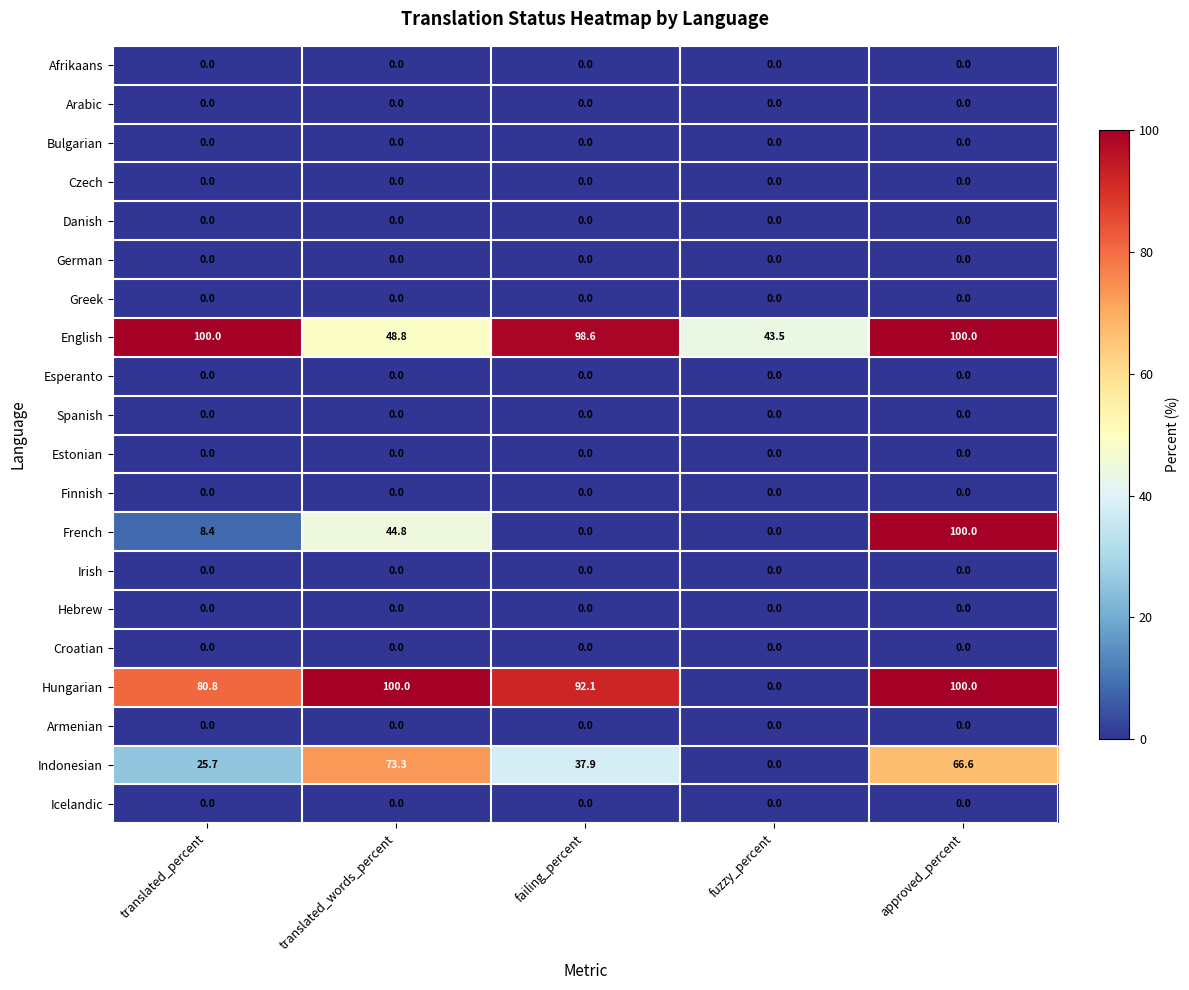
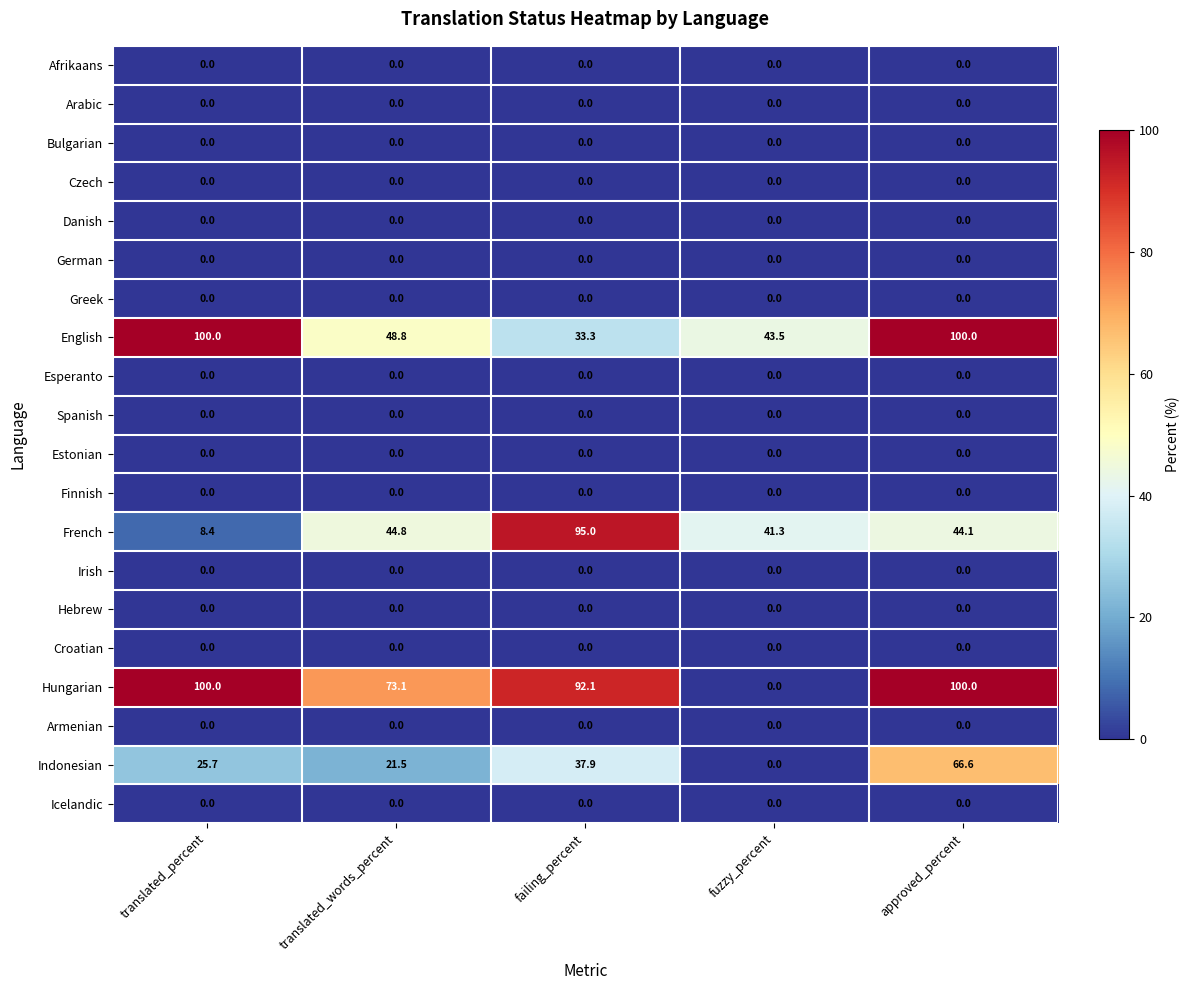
  {
    "Afrikaans": {
      "translated_percent": 0.0,
      "translated_words_percent": 0.0,
      "failing_percent": 0.0,
      "fuzzy_percent": 0.0,
      "approved_percent": 0.0
    },
    "Arabic": {
      "translated_percent": 0.0,
      "translated_words_percent": 0.0,
      "failing_percent": 0.0,
      "fuzzy_percent": 0.0,
      "approved_percent": 0.0
    },
    "Bulgarian": {
      "translated_percent": 0.0,
      "translated_words_percent": 0.0,
      "failing_percent": 0.0,
      "fuzzy_percent": 0.0,
      "approved_percent": 0.0
    },
    "Czech": {
      "translated_percent": 0.0,
      "translated_words_percent": 0.0,
      "failing_percent": 0.0,
      "fuzzy_percent": 0.0,
      "approved_percent": 0.0
    },
    "Danish": {
      "translated_percent": 0.0,
      "translated_words_percent": 0.0,
      "failing_percent": 0.0,
      "fuzzy_percent": 0.0,
      "approved_percent": 0.0
    },
    "German": {
      "translated_percent": 0.0,
      "translated_words_percent": 0.0,
      "failing_percent": 0.0,
      "fuzzy_percent": 0.0,
      "approved_percent": 0.0
    },
    "Greek": {
      "translated_percent": 0.0,
      "translated_words_percent": 0.0,
      "failing_percent": 0.0,
      "fuzzy_percent": 0.0,
      "approved_percent": 0.0
    },
    "English": {
      "translated_percent": 100.0,
      "translated_words_percent": 48.8,
-     "failing_percent": 98.6,
+     "failing_percent": 33.3,
      "fuzzy_percent": 43.5,
      "approved_percent": 100.0
    },
    "Esperanto": {
      "translated_percent": 0.0,
      "translated_words_percent": 0.0,
      "failing_percent": 0.0,
      "fuzzy_percent": 0.0,
      "approved_percent": 0.0
    },
    "Spanish": {
      "translated_percent": 0.0,
      "translated_words_percent": 0.0,
      "failing_percent": 0.0,
      "fuzzy_percent": 0.0,
      "approved_percent": 0.0
    },
    "Estonian": {
      "translated_percent": 0.0,
      "translated_words_percent": 0.0,
      "failing_percent": 0.0,
      "fuzzy_percent": 0.0,
      "approved_percent": 0.0
    },
    "Finnish": {
      "translated_percent": 0.0,
      "translated_words_percent": 0.0,
      "failing_percent": 0.0,
      "fuzzy_percent": 0.0,
      "approved_percent": 0.0
    },
    "French": {
      "translated_percent": 8.4,
      "translated_words_percent": 44.8,
-     "failing_percent": 0.0,
-     "fuzzy_percent": 0.0,
-     "approved_percent": 100.0
+     "failing_percent": 95.0,
+     "fuzzy_percent": 41.3,
+     "approved_percent": 44.1
    },
    "Irish": {
      "translated_percent": 0.0,
      "translated_words_percent": 0.0,
      "failing_percent": 0.0,
      "fuzzy_percent": 0.0,
      "approved_percent": 0.0
    },
    "Hebrew": {
      "translated_percent": 0.0,
      "translated_words_percent": 0.0,
      "failing_percent": 0.0,
      "fuzzy_percent": 0.0,
      "approved_percent": 0.0
    },
    "Croatian": {
      "translated_percent": 0.0,
      "translated_words_percent": 0.0,
      "failing_percent": 0.0,
      "fuzzy_percent": 0.0,
      "approved_percent": 0.0
    },
    "Hungarian": {
-     "translated_percent": 80.8,
-     "translated_words_percent": 100.0,
+     "translated_percent": 100.0,
+     "translated_words_percent": 73.1,
      "failing_percent": 92.1,
      "fuzzy_percent": 0.0,
      "approved_percent": 100.0
    },
    "Armenian": {
      "translated_percent": 0.0,
      "translated_words_percent": 0.0,
      "failing_percent": 0.0,
      "fuzzy_percent": 0.0,
      "approved_percent": 0.0
    },
    "Indonesian": {
      "translated_percent": 25.7,
-     "translated_words_percent": 73.3,
+     "translated_words_percent": 21.5,
      "failing_percent": 37.9,
      "fuzzy_percent": 0.0,
      "approved_percent": 66.6
    },
    "Icelandic": {
      "translated_percent": 0.0,
      "translated_words_percent": 0.0,
      "failing_percent": 0.0,
      "fuzzy_percent": 0.0,
      "approved_percent": 0.0
    }
  }
